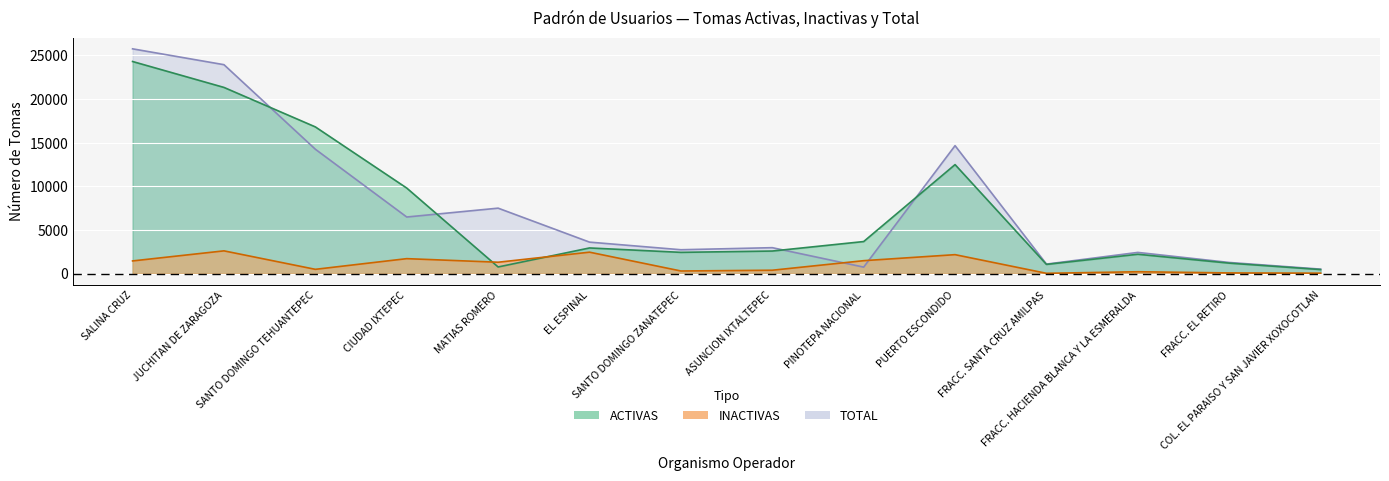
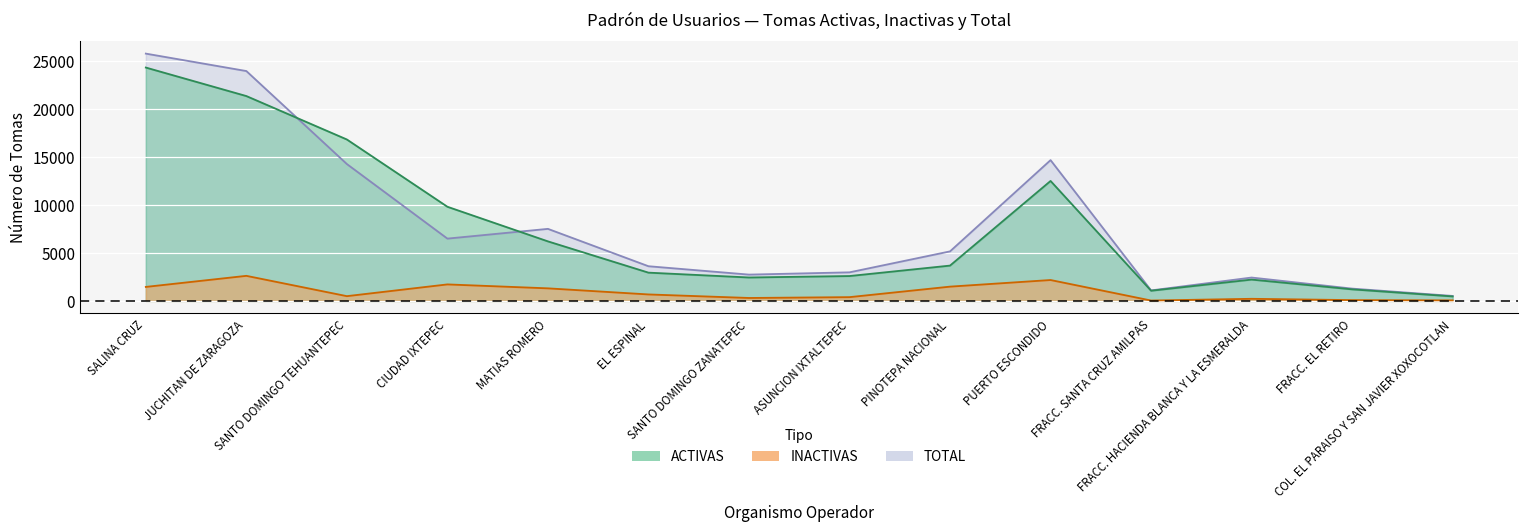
  {
    "TOTAL": {
      "SALINA CRUZ": 26000,
      "JUCHITAN DE ZARAGOZA": 24000,
      "SANTO DOMINGO TEHUANTEPEC": 14000,
      "CIUDAD IXTEPEC": 6000,
      "MATIAS ROMERO": 8000,
      "EL ESPINAL": 4000,
      "SANTO DOMINGO ZANATEPEC": 3000,
      "ASUNCION IXTALTEPEC": 3000,
-     "PINOTEPA NACIONAL": 1000,
+     "PINOTEPA NACIONAL": 5000,
      "PUERTO ESCONDIDO": 15000
    },
    "ACTIVAS": {
      "SALINA CRUZ": 24000,
      "JUCHITAN DE ZARAGOZA": 21000,
      "SANTO DOMINGO TEHUANTEPEC": 17000,
      "CIUDAD IXTEPEC": 10000,
-     "MATIAS ROMERO": 1000,
+     "MATIAS ROMERO": 6000,
      "EL ESPINAL": 3000,
      "SANTO DOMINGO ZANATEPEC": 2000,
      "ASUNCION IXTALTEPEC": 3000,
      "PINOTEPA NACIONAL": 4000,
      "PUERTO ESCONDIDO": 12000
    },
    "INACTIVAS": {
      "SALINA CRUZ": 1000,
      "JUCHITAN DE ZARAGOZA": 3000,
      "SANTO DOMINGO TEHUANTEPEC": 0,
      "CIUDAD IXTEPEC": 2000,
      "MATIAS ROMERO": 1000,
-     "EL ESPINAL": 2000,
+     "EL ESPINAL": 1000,
      "SANTO DOMINGO ZANATEPEC": 0,
      "ASUNCION IXTALTEPEC": 0,
      "PINOTEPA NACIONAL": 1000,
      "PUERTO ESCONDIDO": 2000,
      "FRACC. SANTA CRUZ AMILPAS": 0,
      "FRACC. HACIENDA BLANCA Y LA ESMERALDA": 0,
      "FRACC. EL RETIRO": 0,
      "COL. EL PARAISO Y SAN JAVIER XOXOCOTLAN": 0
    }
  }
